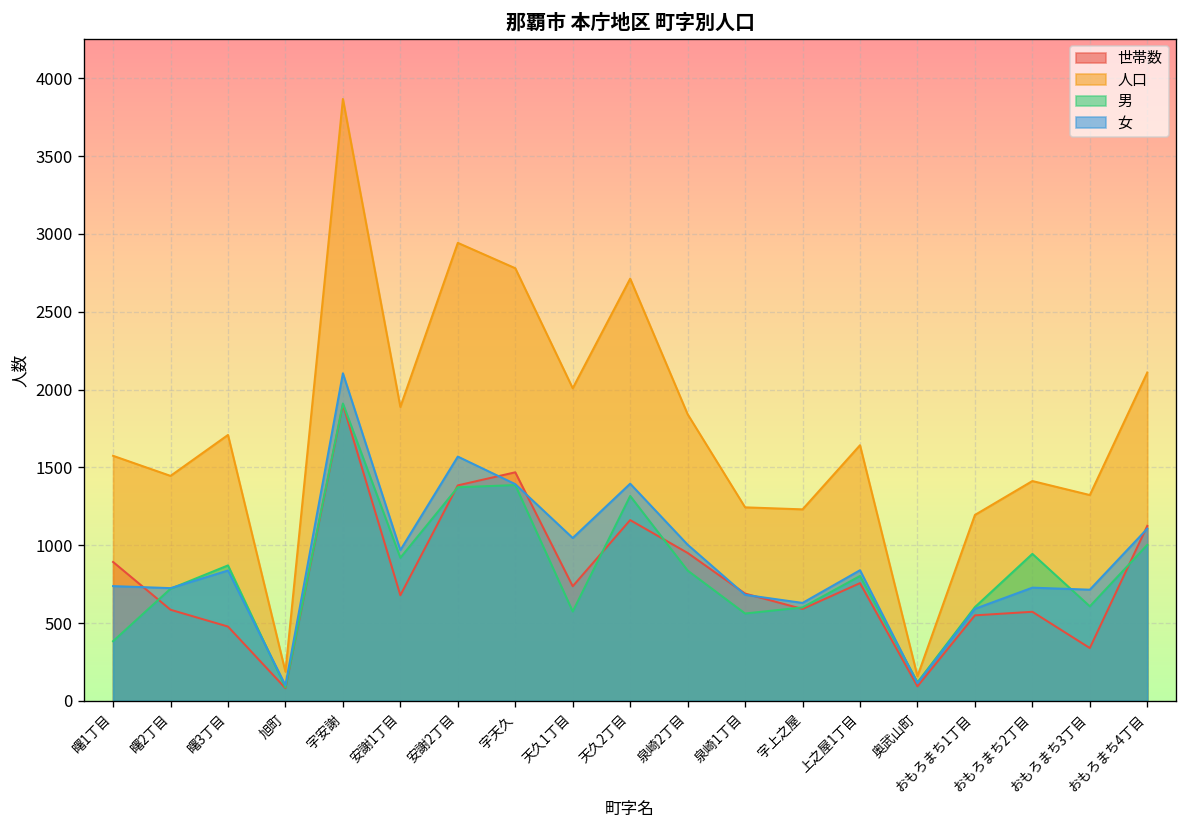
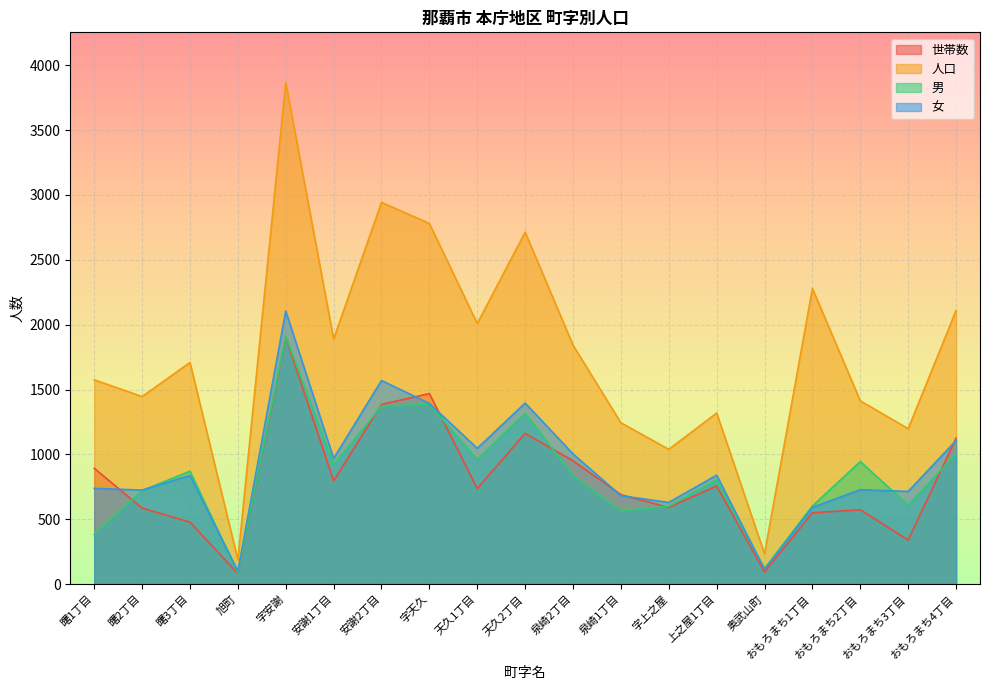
  {
    "世帯数": {
      "曙1丁目": 890,
      "曙2丁目": 590,
      "曙3丁目": 480,
-     "安謝1丁目": 680,
+     "安謝1丁目": 800,
      "字天久": 1470,
      "天久1丁目": 740,
      "天久2丁目": 1160,
      "泉崎2丁目": 950,
      "上之屋1丁目": 760,
      "おもろまち1丁目": 550,
      "おもろまち2丁目": 570,
      "おもろまち3丁目": 340
    },
    "人口": {
      "曙1丁目": 1580,
      "曙2丁目": 1450,
      "曙3丁目": 1710,
      "旭町": 190,
      "字安謝": 3870,
      "安謝1丁目": 1890,
      "安謝2丁目": 2940,
      "字天久": 2780,
      "天久1丁目": 2010,
      "天久2丁目": 2710,
      "泉崎2丁目": 1840,
      "泉崎1丁目": 1240,
-     "字上之屋": 1230,
-     "上之屋1丁目": 1640,
-     "奥武山町": 160,
-     "おもろまち1丁目": 1200,
+     "字上之屋": 1040,
+     "上之屋1丁目": 1320,
+     "奥武山町": 230,
+     "おもろまち1丁目": 2280,
      "おもろまち2丁目": 1410,
-     "おもろまち3丁目": 1320,
+     "おもろまち3丁目": 1200,
      "おもろまち4丁目": 2110
    },
    "男": {
      "曙1丁目": 380,
      "曙3丁目": 870,
      "安謝1丁目": 920,
-     "天久1丁目": 580,
+     "天久1丁目": 960,
      "天久2丁目": 1320,
      "泉崎2丁目": 840,
      "泉崎1丁目": 560,
      "上之屋1丁目": 800,
      "おもろまち2丁目": 950,
      "おもろまち3丁目": 610,
      "おもろまち4丁目": 1000
    },
    "女": {
      "曙1丁目": 740,
      "曙3丁目": 840,
      "字安謝": 2110,
      "安謝1丁目": 970,
      "安謝2丁目": 1570,
      "天久1丁目": 1050,
      "天久2丁目": 1400,
      "泉崎2丁目": 1000,
      "字上之屋": 630,
      "上之屋1丁目": 840,
      "おもろまち2丁目": 730,
      "おもろまち3丁目": 720
    }
  }
